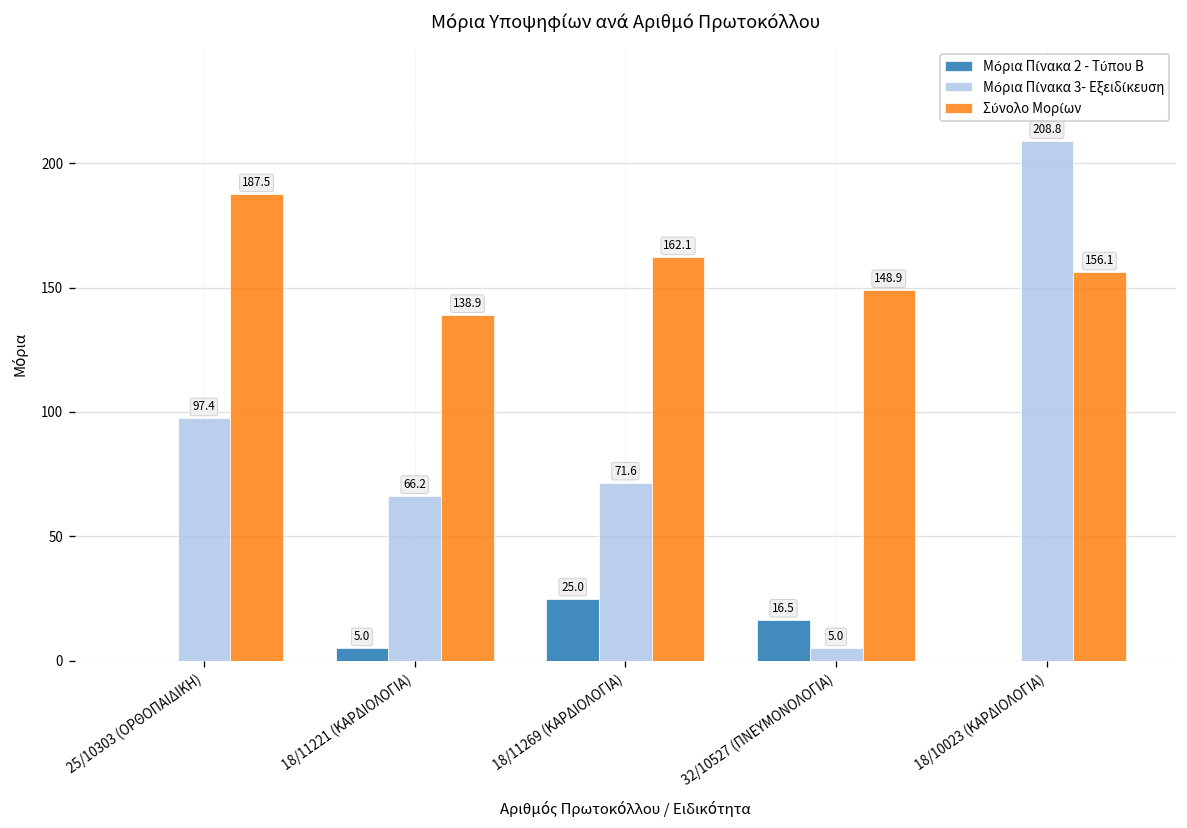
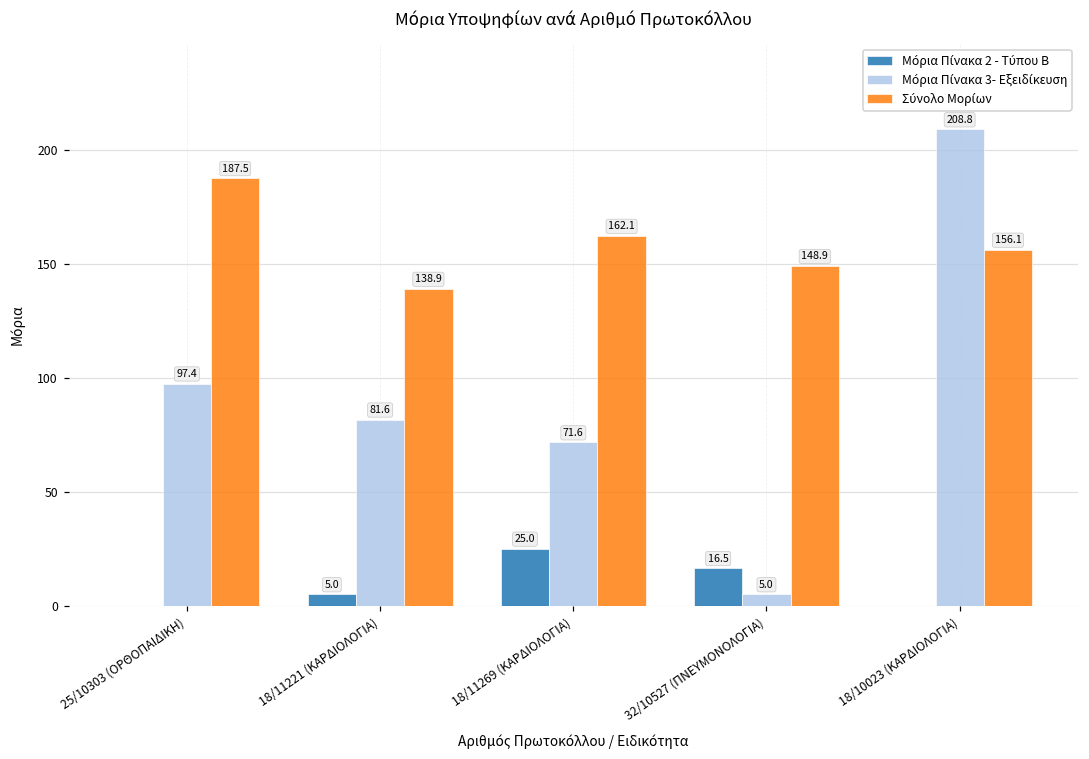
  {
    "Μόρια Πίνακα 2 - Τύπου Β": {
      "25/10303 (ΟΡΘΟΠΑΙΔΙΚΗ)": 0,
      "18/10023 (ΚΑΡΔΙΟΛΟΓΙΑ)": 0
    },
    "Μόρια Πίνακα 3- Εξειδίκευση": {
-     "18/11221 (ΚΑΡΔΙΟΛΟΓΙΑ)": 66.2
+     "18/11221 (ΚΑΡΔΙΟΛΟΓΙΑ)": 81.6
    }
  }
